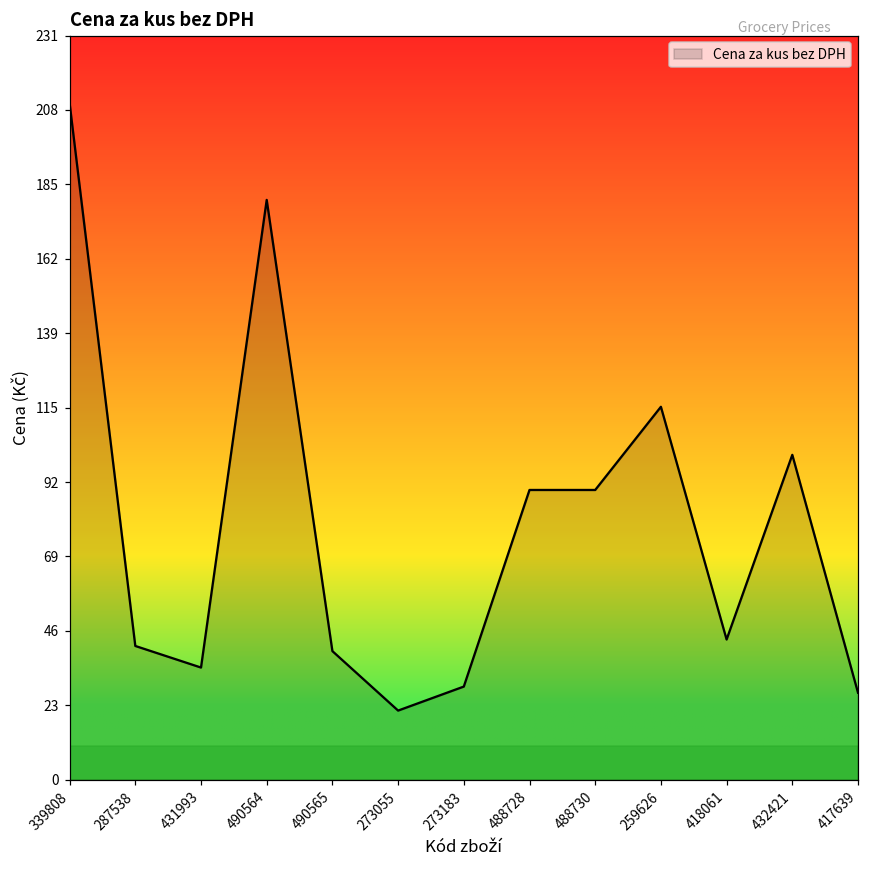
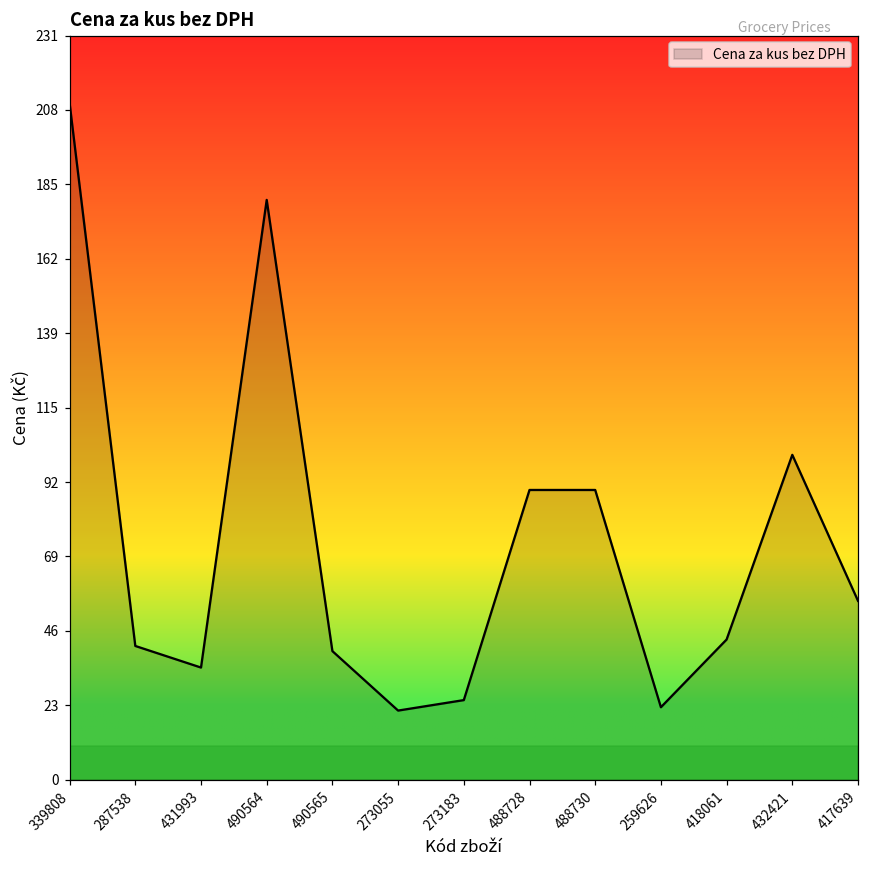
  {
    "339808": 210,
    "287538": 42,
    "431993": 35,
    "490564": 180,
    "490565": 40,
    "273055": 21,
-   "273183": 29,
+   "273183": 25,
    "488728": 90,
    "488730": 90,
-   "259626": 116,
+   "259626": 22,
    "418061": 44,
    "432421": 101,
-   "417639": 27
+   "417639": 56
  }
